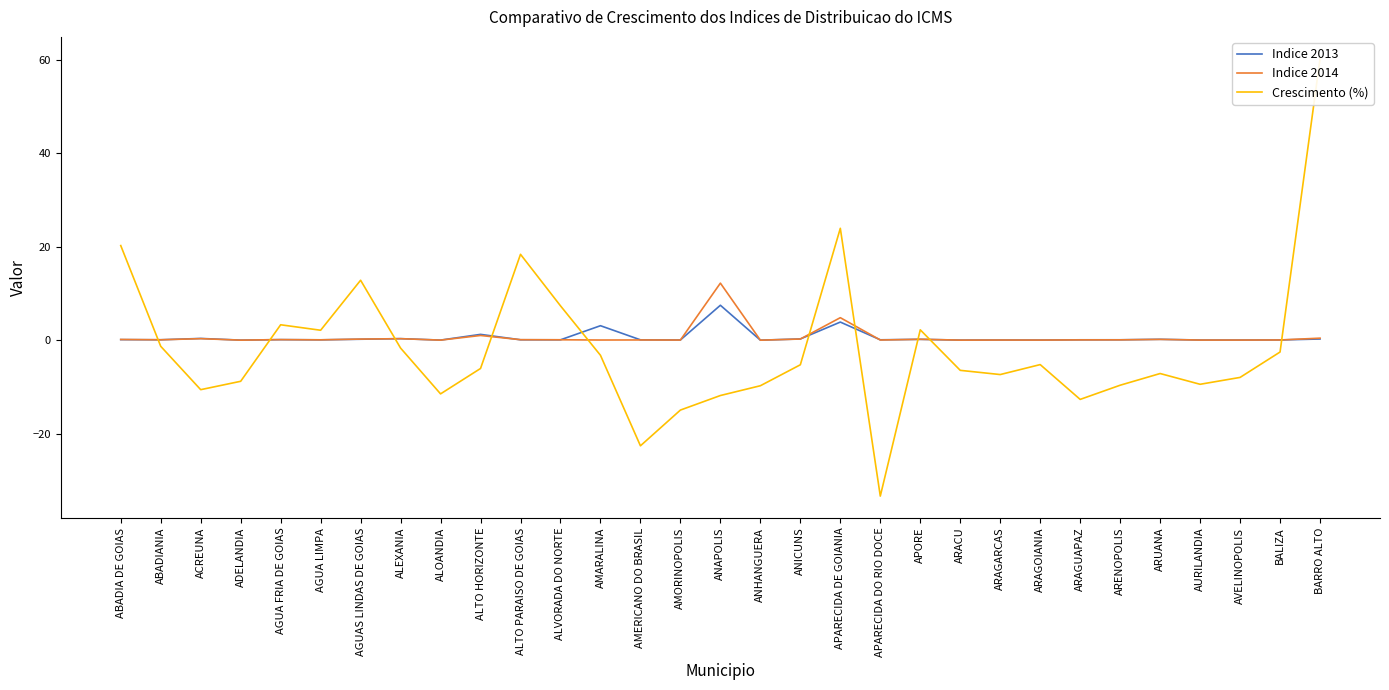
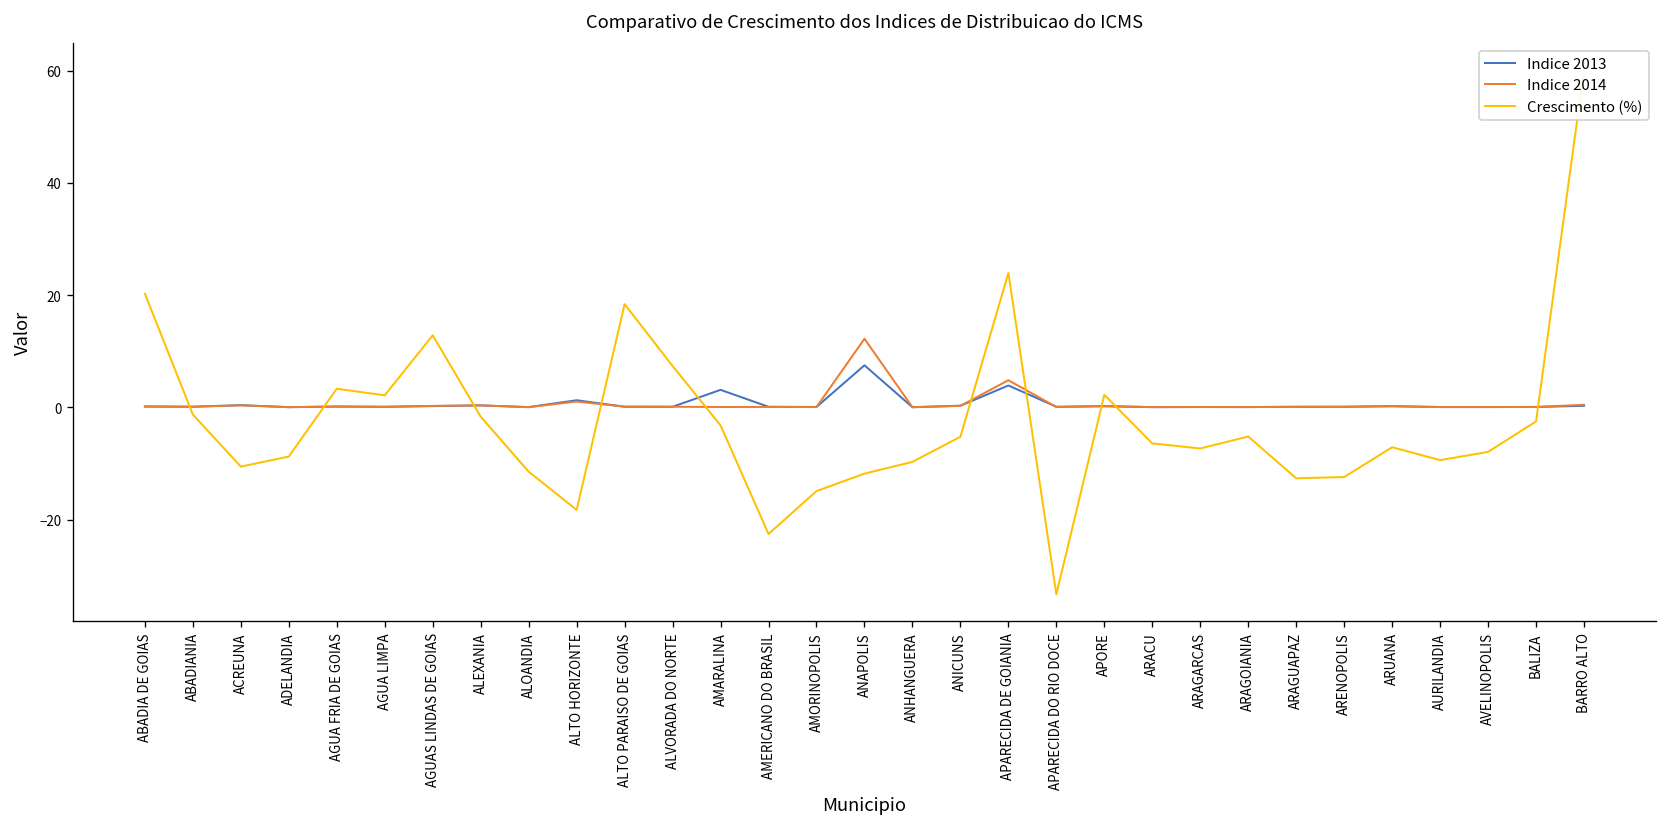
  {
    "Indice 2013": {
      "AMARALINA": 3,
      "ANAPOLIS": 8,
      "APARECIDA DE GOIANIA": 4
    },
    "Indice 2014": {
      "AMARALINA": 0,
      "ANAPOLIS": 12,
      "APARECIDA DE GOIANIA": 5
    },
    "Crescimento (%)": {
      "ABADIA DE GOIAS": 20,
      "ABADIANIA": -1,
      "ACREUNA": -11,
      "ADELANDIA": -9,
      "AGUA FRIA DE GOIAS": 3,
      "AGUA LIMPA": 2,
      "AGUAS LINDAS DE GOIAS": 13,
      "ALEXANIA": -2,
      "ALOANDIA": -11,
-     "ALTO HORIZONTE": -6,
+     "ALTO HORIZONTE": -18,
      "ALTO PARAISO DE GOIAS": 18,
      "ALVORADA DO NORTE": 7,
      "AMARALINA": -3,
      "AMERICANO DO BRASIL": -23,
      "AMORINOPOLIS": -15,
      "ANAPOLIS": -12,
      "ANHANGUERA": -10,
      "ANICUNS": -5,
      "APARECIDA DE GOIANIA": 24,
      "APARECIDA DO RIO DOCE": -33,
      "APORE": 2,
      "ARACU": -6,
      "ARAGARCAS": -7,
      "ARAGOIANIA": -5,
      "ARAGUAPAZ": -13,
-     "ARENOPOLIS": -10,
+     "ARENOPOLIS": -12,
      "ARUANA": -7,
      "AURILANDIA": -9,
      "AVELINOPOLIS": -8,
      "BALIZA": -2
    }
  }
